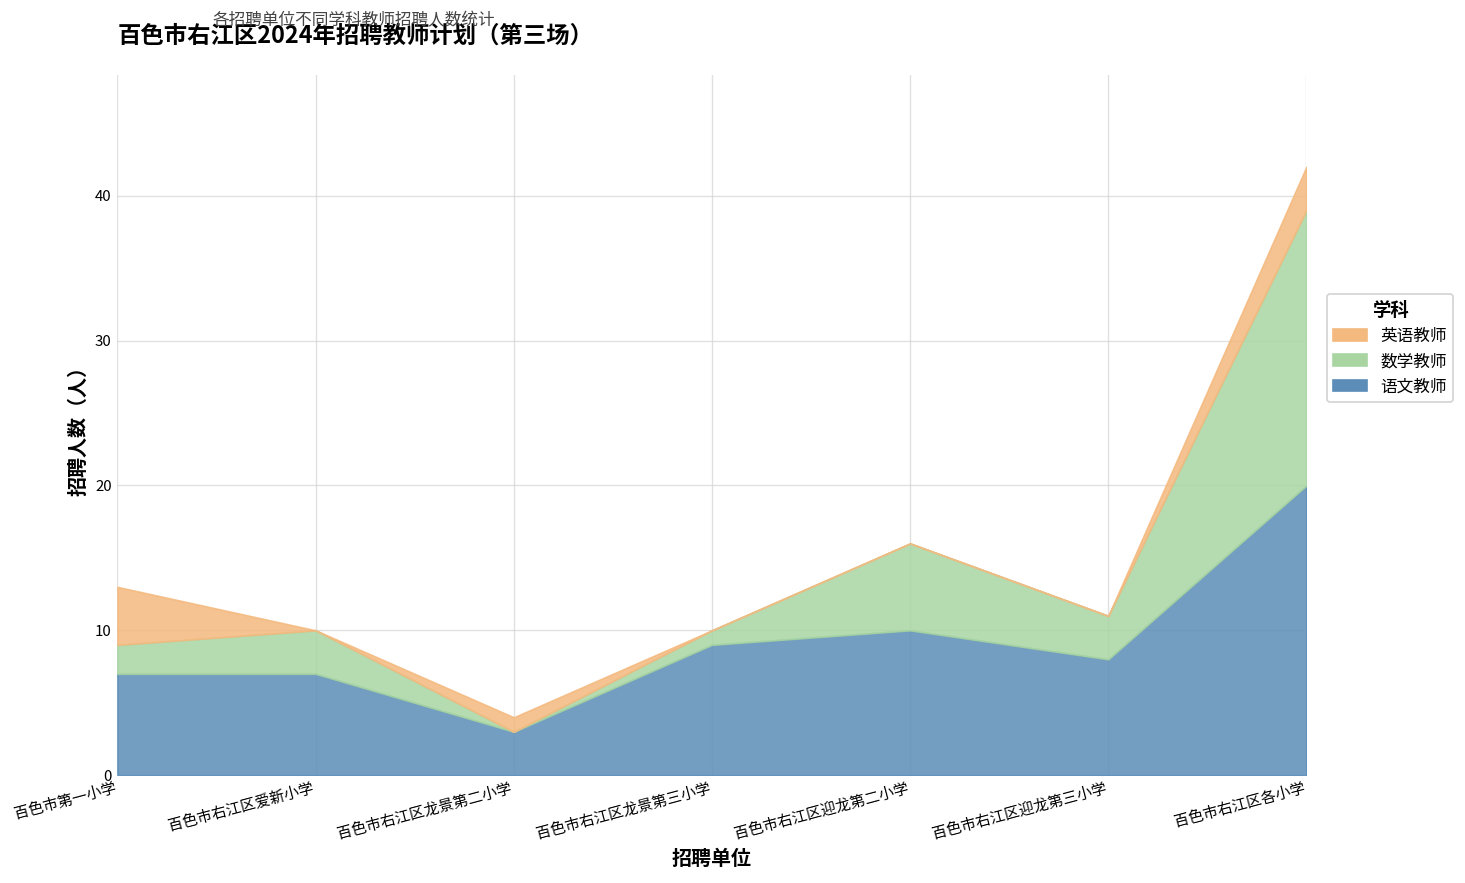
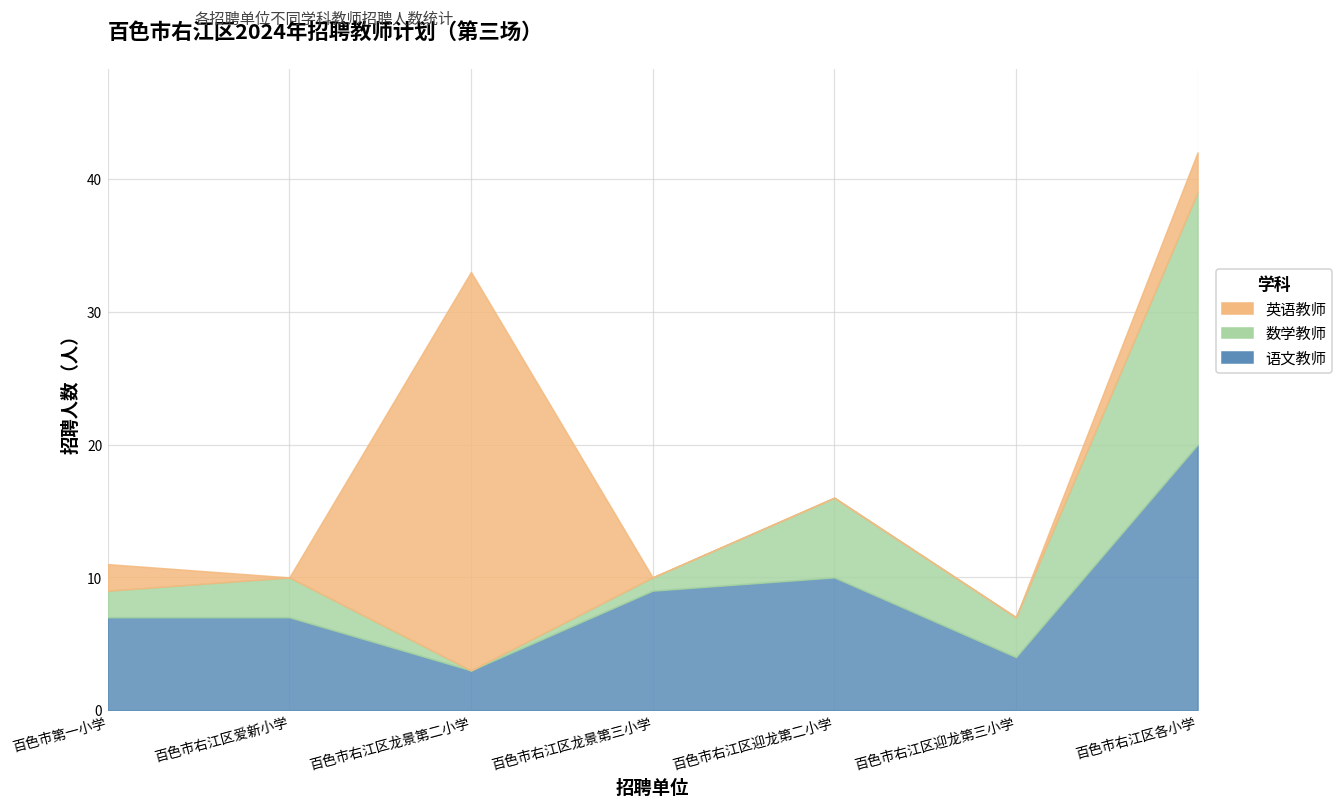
  {
    "语文教师": {
      "百色市第一小学": 7,
      "百色市右江区爱新小学": 7,
      "百色市右江区龙景第三小学": 9,
      "百色市右江区迎龙第二小学": 10,
-     "百色市右江区迎龙第三小学": 8,
+     "百色市右江区迎龙第三小学": 4,
      "百色市右江区各小学": 20
    },
    "数学教师": {
      "百色市第一小学": 2,
      "百色市右江区各小学": 19
    },
    "英语教师": {
-     "百色市第一小学": 4,
-     "百色市右江区龙景第二小学": 1,
+     "百色市第一小学": 2,
+     "百色市右江区龙景第二小学": 30,
      "百色市右江区各小学": 3
    }
  }
